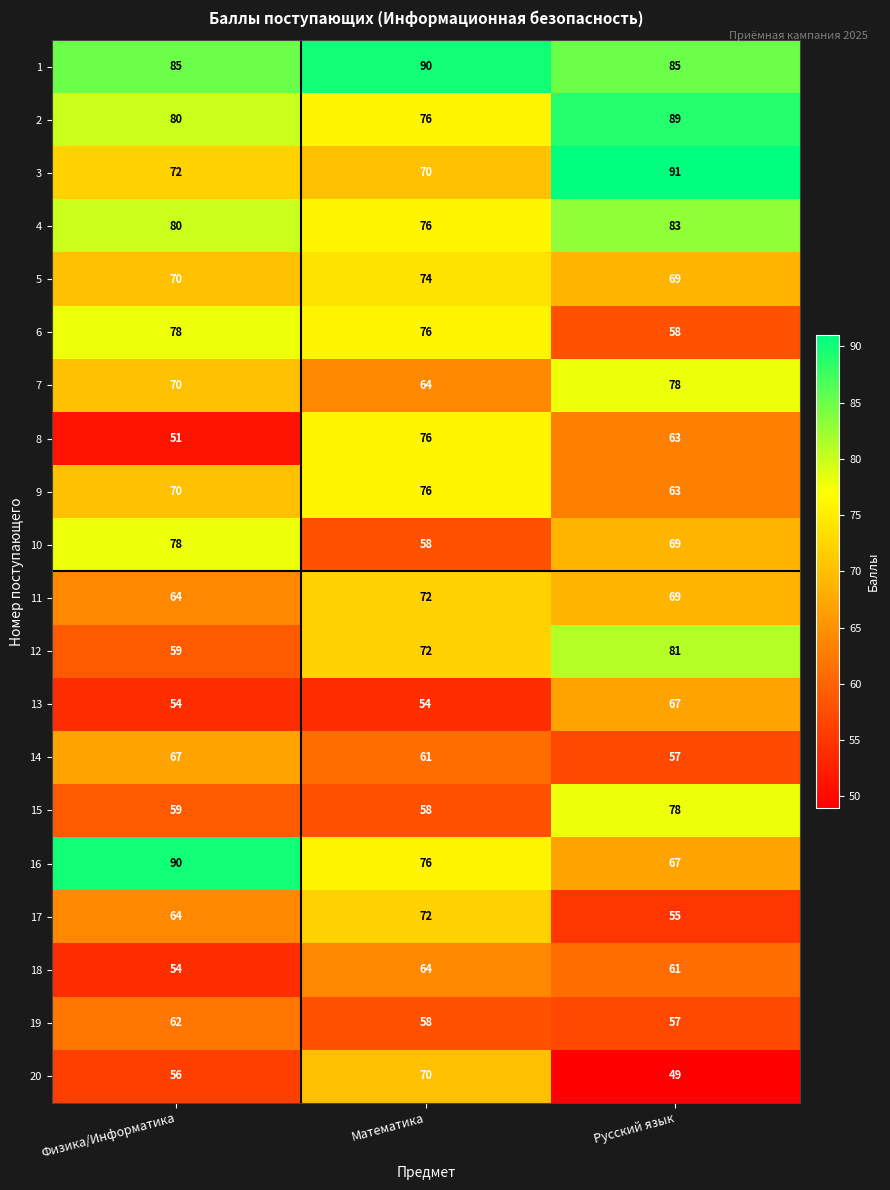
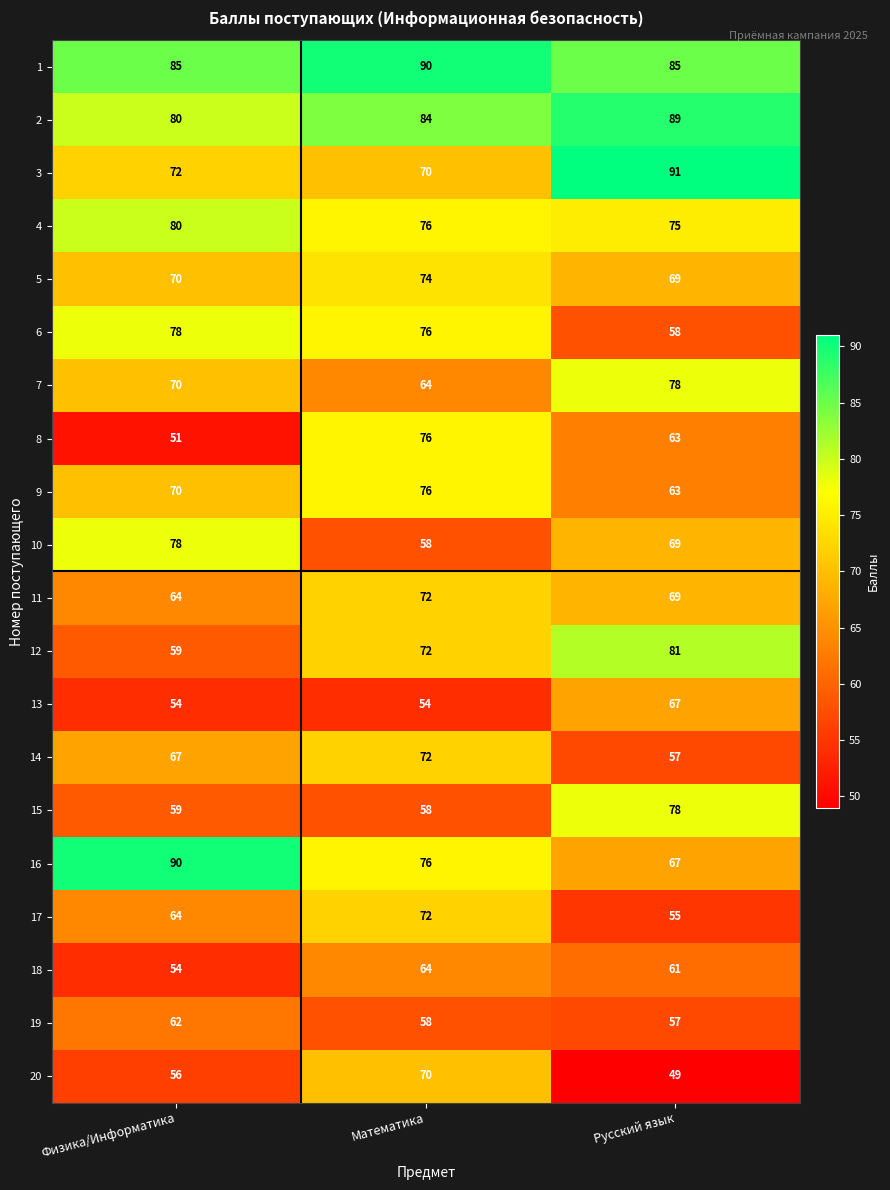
  {
    "1": {
      "Физика/Информатика": 85,
      "Математика": 90,
      "Русский язык": 85
    },
    "2": {
      "Физика/Информатика": 80,
-     "Математика": 76,
+     "Математика": 84,
      "Русский язык": 89
    },
    "3": {
      "Физика/Информатика": 72,
      "Математика": 70,
      "Русский язык": 91
    },
    "4": {
      "Физика/Информатика": 80,
      "Математика": 76,
-     "Русский язык": 83
+     "Русский язык": 75
    },
    "5": {
      "Физика/Информатика": 70,
      "Математика": 74,
      "Русский язык": 69
    },
    "6": {
      "Физика/Информатика": 78,
      "Математика": 76,
      "Русский язык": 58
    },
    "7": {
      "Физика/Информатика": 70,
      "Математика": 64,
      "Русский язык": 78
    },
    "8": {
      "Физика/Информатика": 51,
      "Математика": 76,
      "Русский язык": 63
    },
    "9": {
      "Физика/Информатика": 70,
      "Математика": 76,
      "Русский язык": 63
    },
    "10": {
      "Физика/Информатика": 78,
      "Математика": 58,
      "Русский язык": 69
    },
    "11": {
      "Физика/Информатика": 64,
      "Математика": 72,
      "Русский язык": 69
    },
    "12": {
      "Физика/Информатика": 59,
      "Математика": 72,
      "Русский язык": 81
    },
    "13": {
      "Физика/Информатика": 54,
      "Математика": 54,
      "Русский язык": 67
    },
    "14": {
      "Физика/Информатика": 67,
-     "Математика": 61,
+     "Математика": 72,
      "Русский язык": 57
    },
    "15": {
      "Физика/Информатика": 59,
      "Математика": 58,
      "Русский язык": 78
    },
    "16": {
      "Физика/Информатика": 90,
      "Математика": 76,
      "Русский язык": 67
    },
    "17": {
      "Физика/Информатика": 64,
      "Математика": 72,
      "Русский язык": 55
    },
    "18": {
      "Физика/Информатика": 54,
      "Математика": 64,
      "Русский язык": 61
    },
    "19": {
      "Физика/Информатика": 62,
      "Математика": 58,
      "Русский язык": 57
    },
    "20": {
      "Физика/Информатика": 56,
      "Математика": 70,
      "Русский язык": 49
    }
  }
